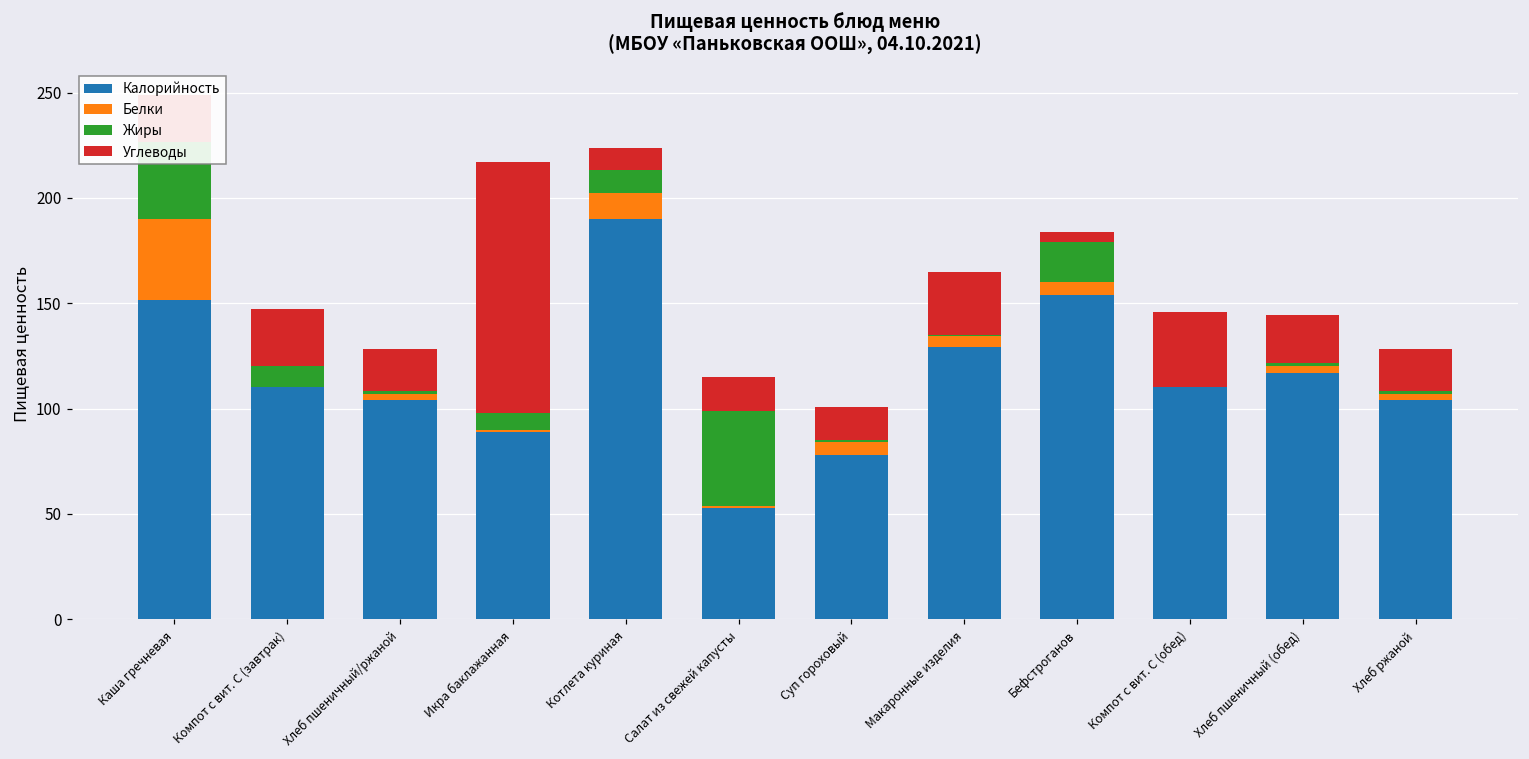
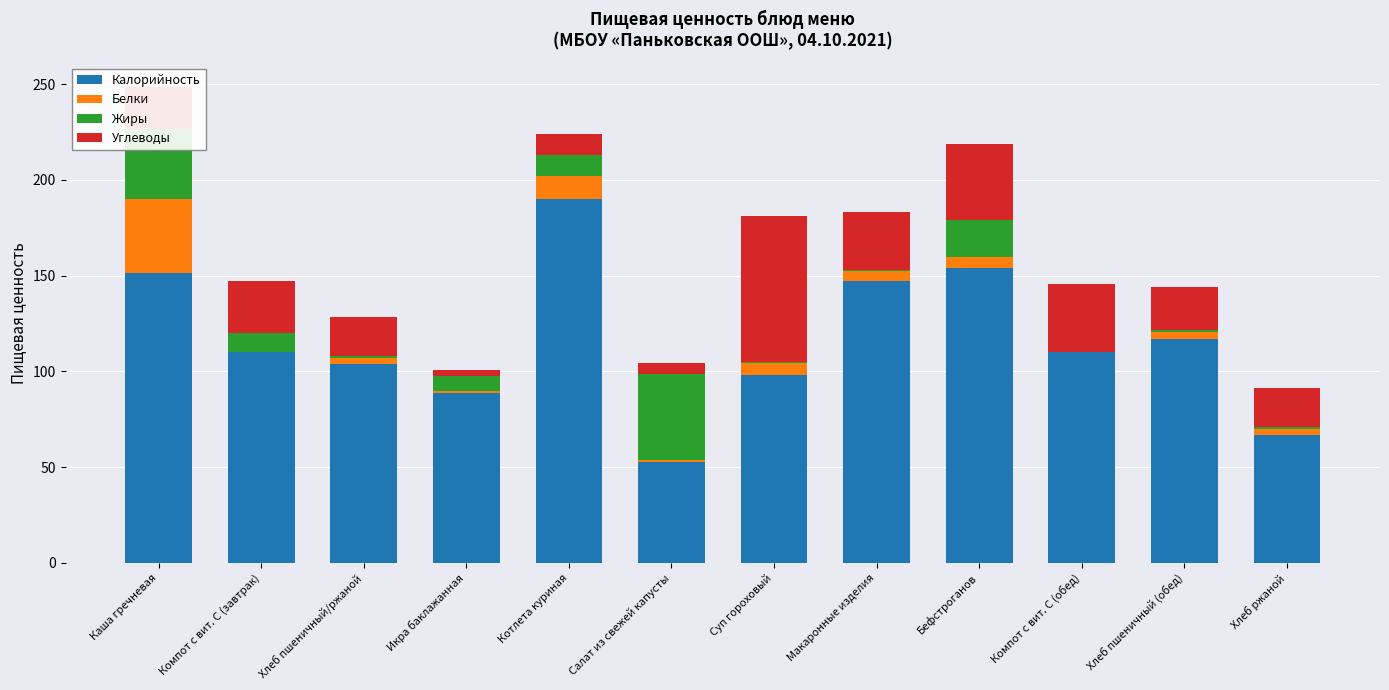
  {
    "Калорийность": {
      "Каша гречневая": 152,
      "Компот с вит. С (завтрак)": 110,
      "Хлеб пшеничный/ржаной": 104,
      "Икра баклажанная": 89,
      "Котлета куриная": 190,
      "Салат из свежей капусты": 53,
-     "Суп гороховый": 78,
-     "Макаронные изделия": 129,
+     "Суп гороховый": 98,
+     "Макаронные изделия": 147,
      "Бефстроганов": 154,
      "Компот с вит. С (обед)": 110,
      "Хлеб пшеничный (обед)": 117,
-     "Хлеб ржаной": 104
+     "Хлеб ржаной": 67
    },
    "Белки": {
      "Каша гречневая": 39,
      "Хлеб пшеничный/ржаной": 3,
      "Котлета куриная": 12,
      "Суп гороховый": 6,
      "Макаронные изделия": 5,
      "Бефстроганов": 6,
      "Хлеб пшеничный (обед)": 3,
      "Хлеб ржаной": 3
    },
    "Жиры": {
      "Компот с вит. С (завтрак)": 10,
      "Икра баклажанная": 8,
      "Котлета куриная": 11,
      "Салат из свежей капусты": 45,
      "Бефстроганов": 19,
      "Хлеб пшеничный (обед)": 1
    },
    "Углеводы": {
      "Компот с вит. С (завтрак)": 27,
      "Хлеб пшеничный/ржаной": 20,
-     "Икра баклажанная": 119,
+     "Икра баклажанная": 3,
      "Котлета куриная": 11,
-     "Салат из свежей капусты": 16,
-     "Суп гороховый": 16,
+     "Салат из свежей капусты": 6,
+     "Суп гороховый": 76,
      "Макаронные изделия": 30,
-     "Бефстроганов": 5,
+     "Бефстроганов": 40,
      "Компот с вит. С (обед)": 35,
      "Хлеб пшеничный (обед)": 23,
      "Хлеб ржаной": 20
    }
  }
